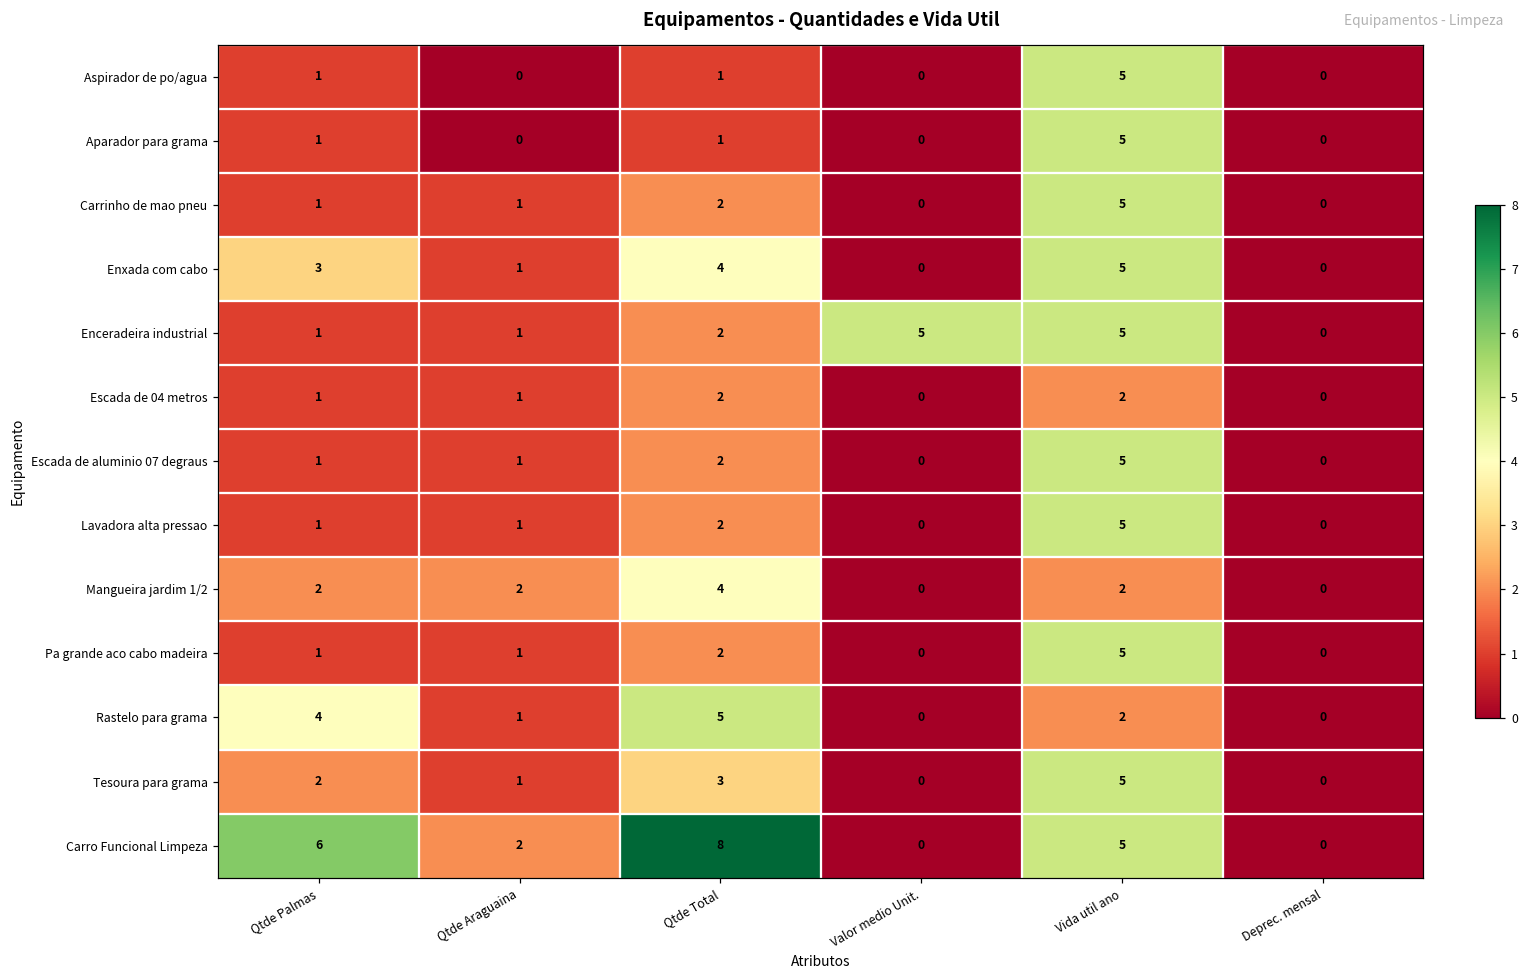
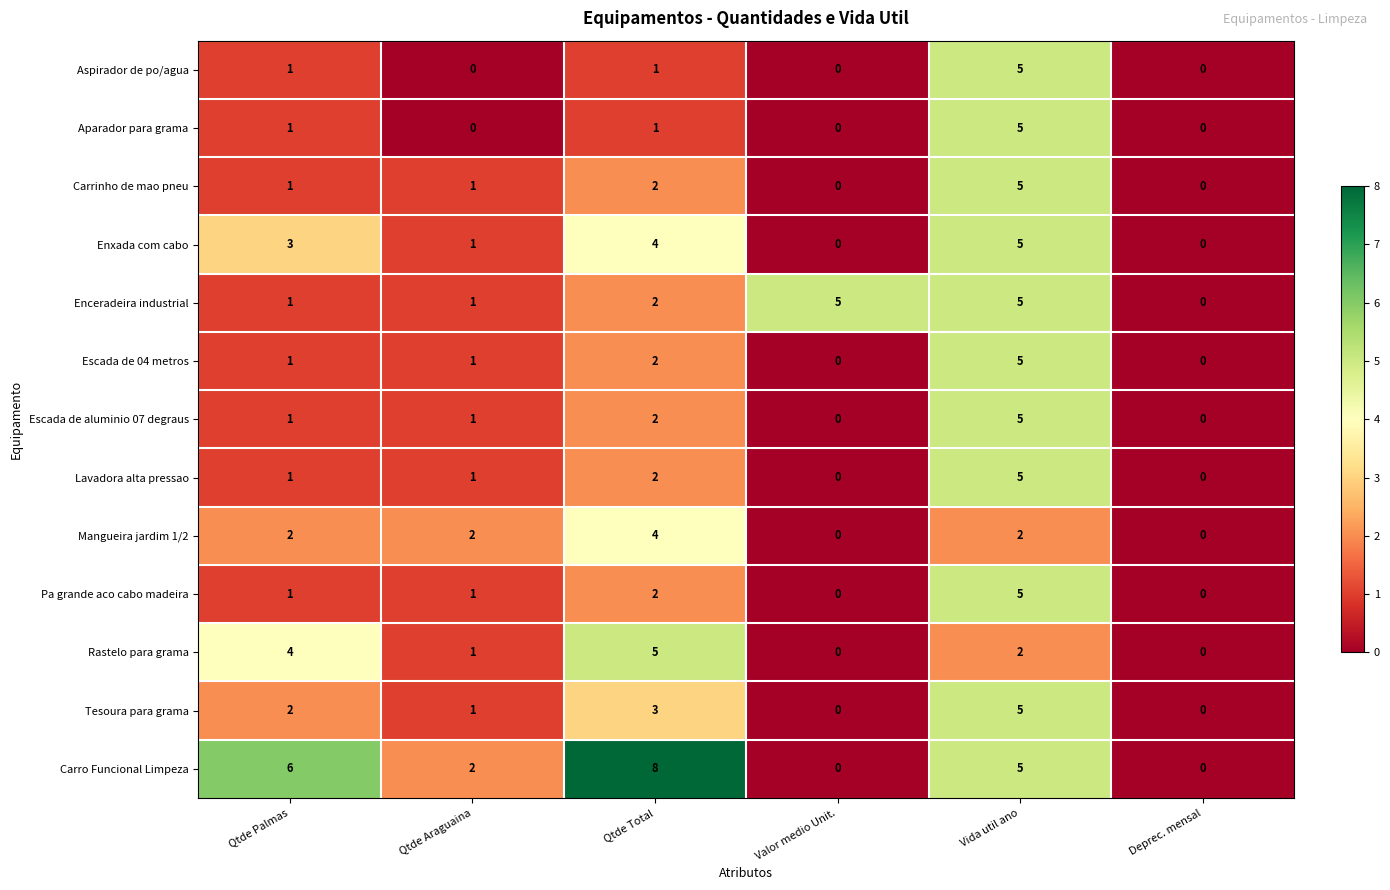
  {
    "Aspirador de po/agua": {
      "Qtde Palmas": 1,
      "Qtde Araguaina": 0,
      "Qtde Total": 1,
      "Valor medio Unit.": 0,
      "Vida util ano": 5,
      "Deprec. mensal": 0
    },
    "Aparador para grama": {
      "Qtde Palmas": 1,
      "Qtde Araguaina": 0,
      "Qtde Total": 1,
      "Valor medio Unit.": 0,
      "Vida util ano": 5,
      "Deprec. mensal": 0
    },
    "Carrinho de mao pneu": {
      "Qtde Palmas": 1,
      "Qtde Araguaina": 1,
      "Qtde Total": 2,
      "Valor medio Unit.": 0,
      "Vida util ano": 5,
      "Deprec. mensal": 0
    },
    "Enxada com cabo": {
      "Qtde Palmas": 3,
      "Qtde Araguaina": 1,
      "Qtde Total": 4,
      "Valor medio Unit.": 0,
      "Vida util ano": 5,
      "Deprec. mensal": 0
    },
    "Enceradeira industrial": {
      "Qtde Palmas": 1,
      "Qtde Araguaina": 1,
      "Qtde Total": 2,
      "Valor medio Unit.": 5,
      "Vida util ano": 5,
      "Deprec. mensal": 0
    },
    "Escada de 04 metros": {
      "Qtde Palmas": 1,
      "Qtde Araguaina": 1,
      "Qtde Total": 2,
      "Valor medio Unit.": 0,
-     "Vida util ano": 2,
+     "Vida util ano": 5,
      "Deprec. mensal": 0
    },
    "Escada de aluminio 07 degraus": {
      "Qtde Palmas": 1,
      "Qtde Araguaina": 1,
      "Qtde Total": 2,
      "Valor medio Unit.": 0,
      "Vida util ano": 5,
      "Deprec. mensal": 0
    },
    "Lavadora alta pressao": {
      "Qtde Palmas": 1,
      "Qtde Araguaina": 1,
      "Qtde Total": 2,
      "Valor medio Unit.": 0,
      "Vida util ano": 5,
      "Deprec. mensal": 0
    },
    "Mangueira jardim 1/2": {
      "Qtde Palmas": 2,
      "Qtde Araguaina": 2,
      "Qtde Total": 4,
      "Valor medio Unit.": 0,
      "Vida util ano": 2,
      "Deprec. mensal": 0
    },
    "Pa grande aco cabo madeira": {
      "Qtde Palmas": 1,
      "Qtde Araguaina": 1,
      "Qtde Total": 2,
      "Valor medio Unit.": 0,
      "Vida util ano": 5,
      "Deprec. mensal": 0
    },
    "Rastelo para grama": {
      "Qtde Palmas": 4,
      "Qtde Araguaina": 1,
      "Qtde Total": 5,
      "Valor medio Unit.": 0,
      "Vida util ano": 2,
      "Deprec. mensal": 0
    },
    "Tesoura para grama": {
      "Qtde Palmas": 2,
      "Qtde Araguaina": 1,
      "Qtde Total": 3,
      "Valor medio Unit.": 0,
      "Vida util ano": 5,
      "Deprec. mensal": 0
    },
    "Carro Funcional Limpeza": {
      "Qtde Palmas": 6,
      "Qtde Araguaina": 2,
      "Qtde Total": 8,
      "Valor medio Unit.": 0,
      "Vida util ano": 5,
      "Deprec. mensal": 0
    }
  }
